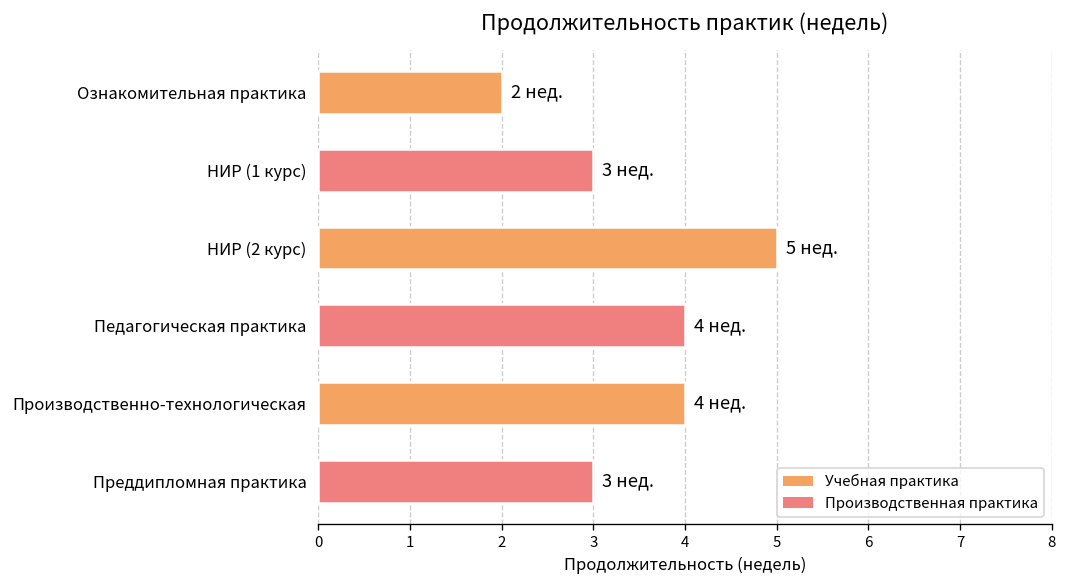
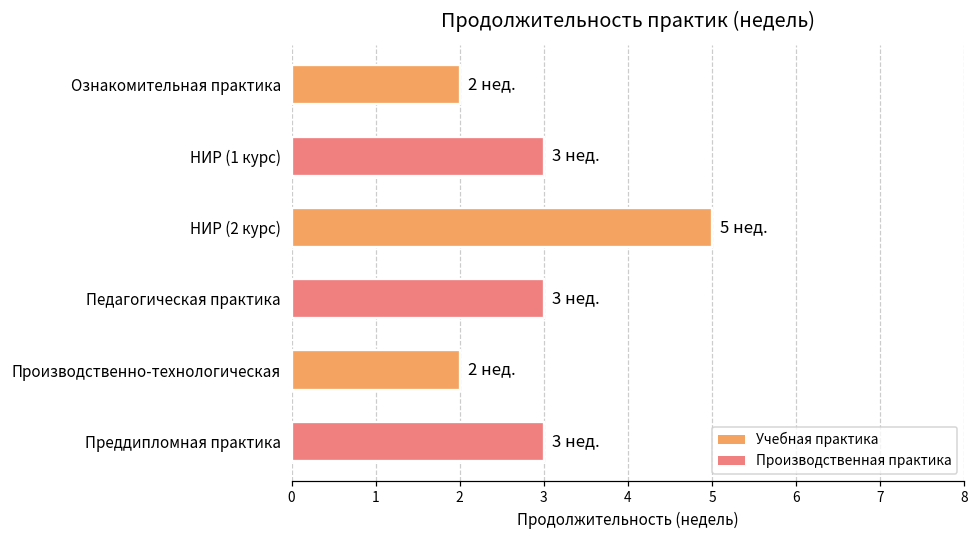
  {
    "Ознакомительная практика": 2,
    "НИР (1 курс)": 3,
    "НИР (2 курс)": 5,
-   "Педагогическая практика": 4,
-   "Производственно-технологическая": 4,
+   "Педагогическая практика": 3,
+   "Производственно-технологическая": 2,
    "Преддипломная практика": 3
  }
